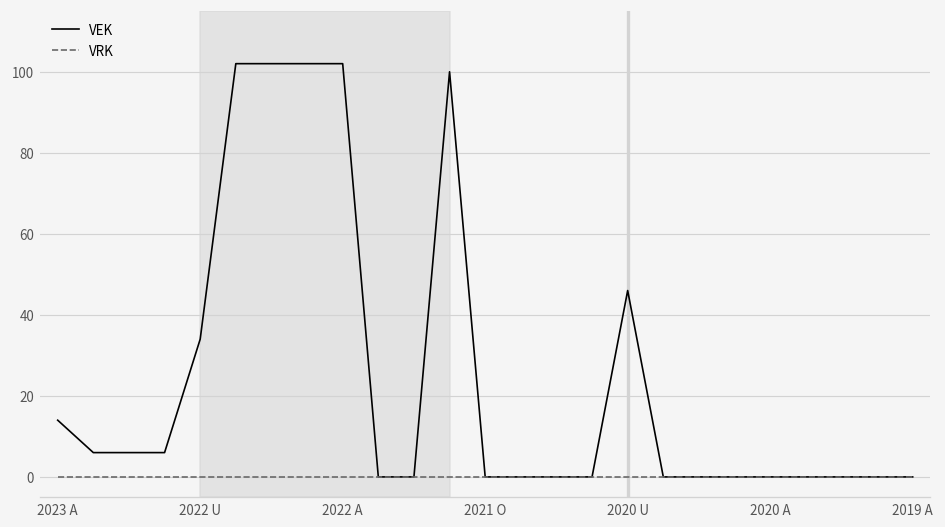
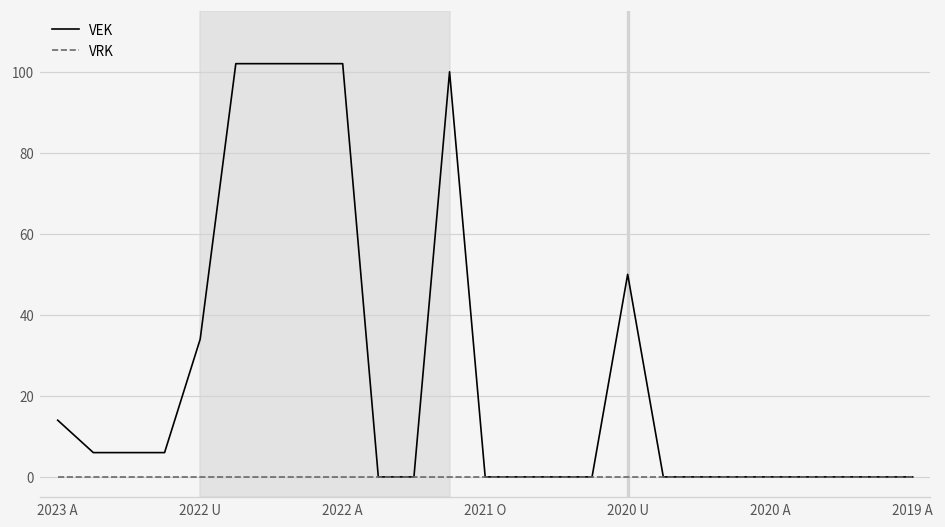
  {
    "VEK": {
      "2023 A": 14,
-     "2020 U": 46
+     "2020 U": 50
    },
    "VRK": {
      "2023 A": 0,
      "2020 U": 0
    }
  }
